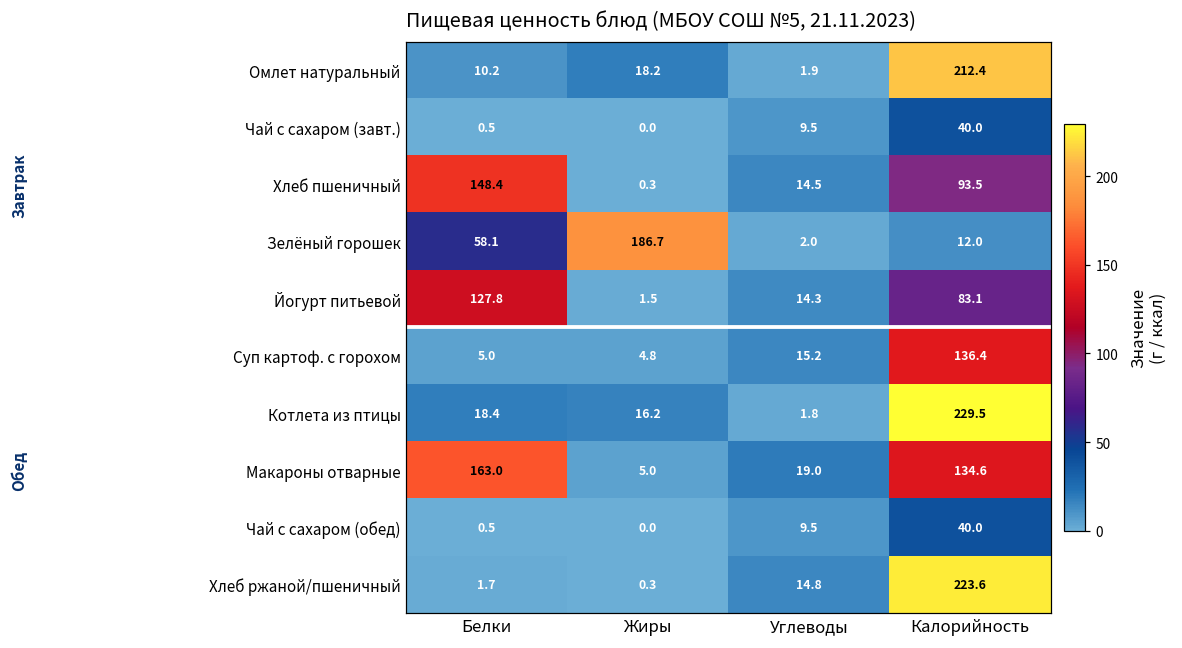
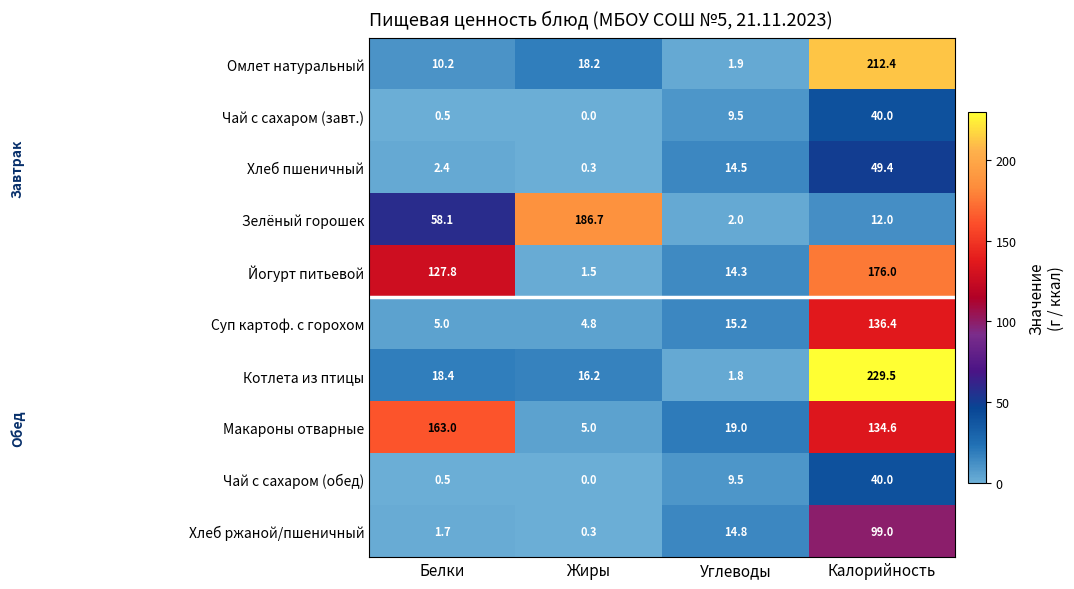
  {
    "Омлет натуральный": {
      "Белки": 10.2,
      "Жиры": 18.2,
      "Углеводы": 1.9,
      "Калорийность": 212.4
    },
    "Чай с сахаром (завт.)": {
      "Белки": 0.5,
      "Жиры": 0.0,
      "Углеводы": 9.5,
      "Калорийность": 40.0
    },
    "Хлеб пшеничный": {
-     "Белки": 148.4,
+     "Белки": 2.4,
      "Жиры": 0.3,
      "Углеводы": 14.5,
-     "Калорийность": 93.5
+     "Калорийность": 49.4
    },
    "Зелёный горошек": {
      "Белки": 58.1,
      "Жиры": 186.7,
      "Углеводы": 2.0,
      "Калорийность": 12.0
    },
    "Йогурт питьевой": {
      "Белки": 127.8,
      "Жиры": 1.5,
      "Углеводы": 14.3,
-     "Калорийность": 83.1
+     "Калорийность": 176.0
    },
    "Суп картоф. с горохом": {
      "Белки": 5.0,
      "Жиры": 4.8,
      "Углеводы": 15.2,
      "Калорийность": 136.4
    },
    "Котлета из птицы": {
      "Белки": 18.4,
      "Жиры": 16.2,
      "Углеводы": 1.8,
      "Калорийность": 229.5
    },
    "Макароны отварные": {
      "Белки": 163.0,
      "Жиры": 5.0,
      "Углеводы": 19.0,
      "Калорийность": 134.6
    },
    "Чай с сахаром (обед)": {
      "Белки": 0.5,
      "Жиры": 0.0,
      "Углеводы": 9.5,
      "Калорийность": 40.0
    },
    "Хлеб ржаной/пшеничный": {
      "Белки": 1.7,
      "Жиры": 0.3,
      "Углеводы": 14.8,
-     "Калорийность": 223.6
+     "Калорийность": 99.0
    }
  }
